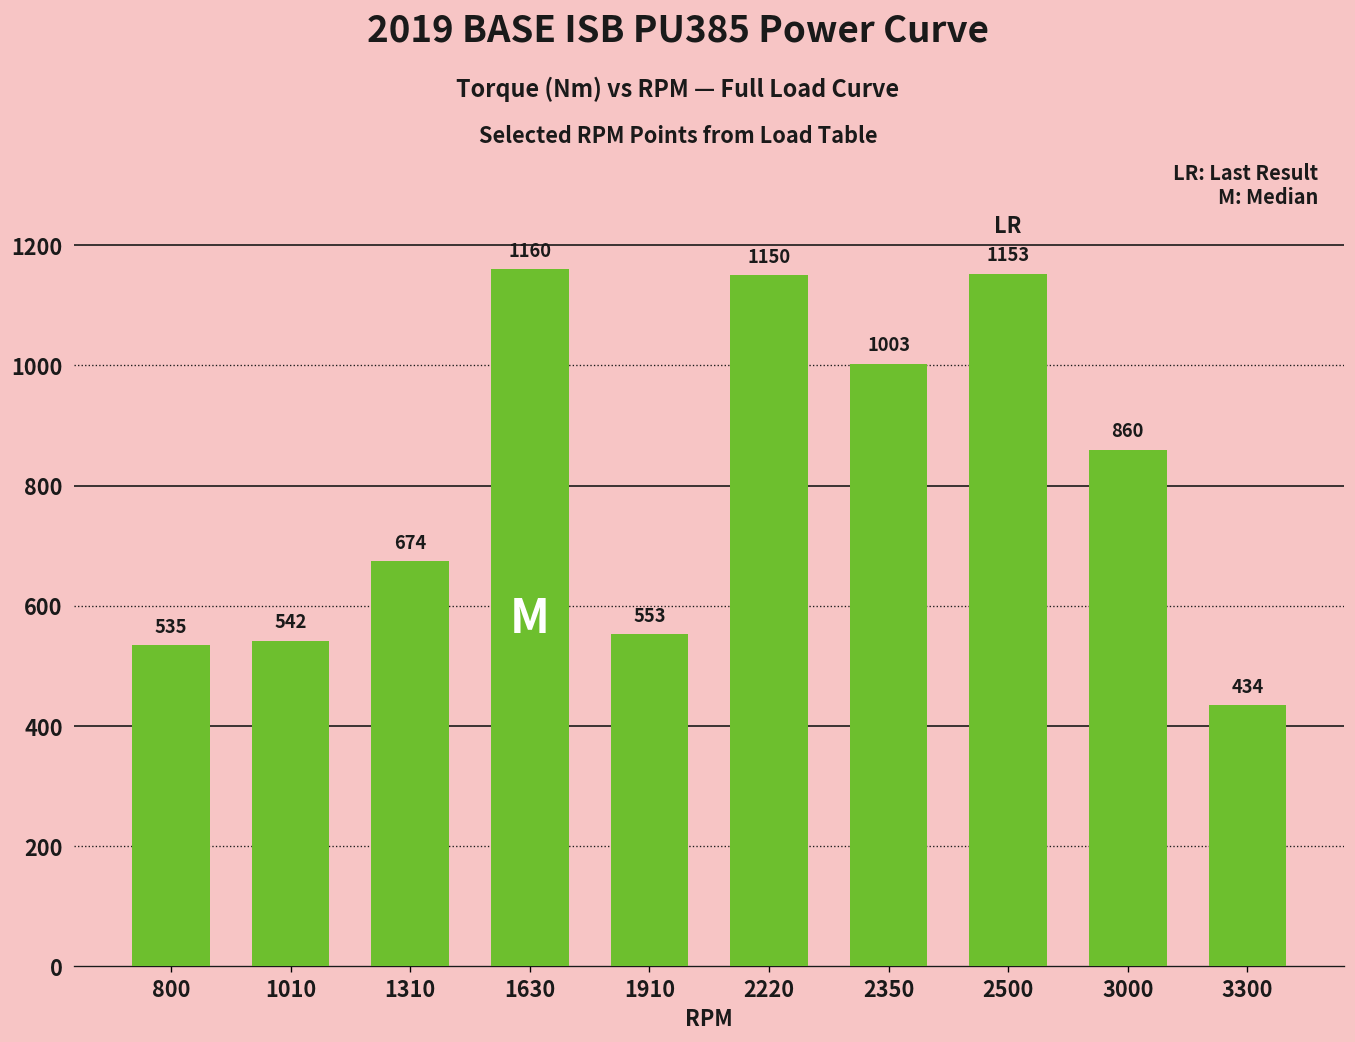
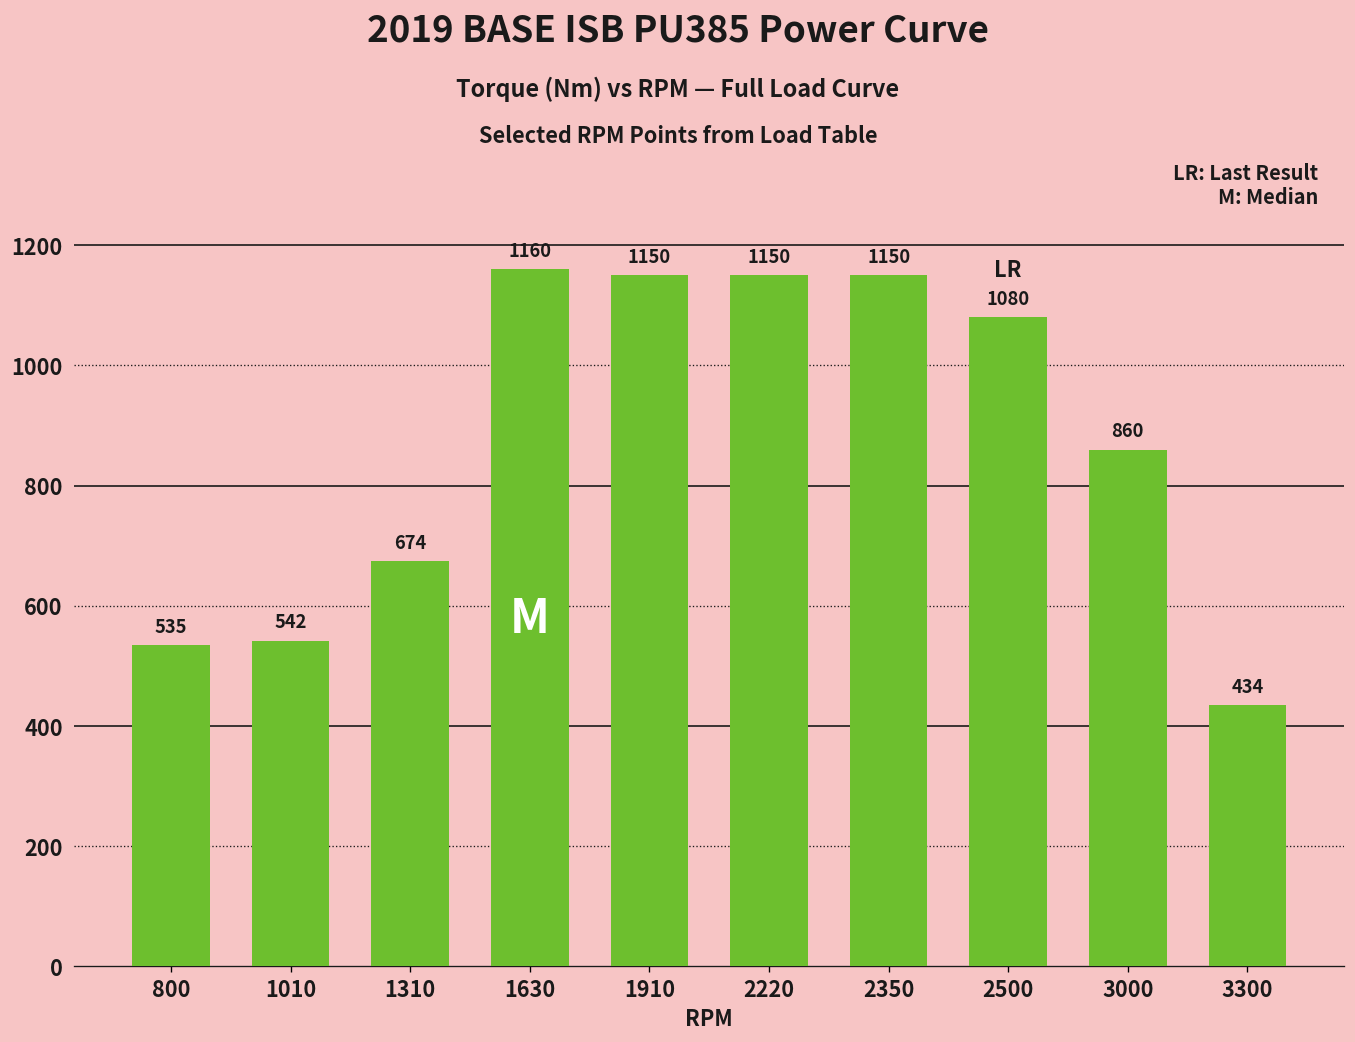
  {
    "800": 535,
    "1010": 542,
    "1310": 674,
    "1630": 1160,
-   "1910": 553,
+   "1910": 1150,
    "2220": 1150,
-   "2350": 1003,
-   "2500": 1153,
+   "2350": 1150,
+   "2500": 1080,
    "3000": 860,
    "3300": 434
  }
